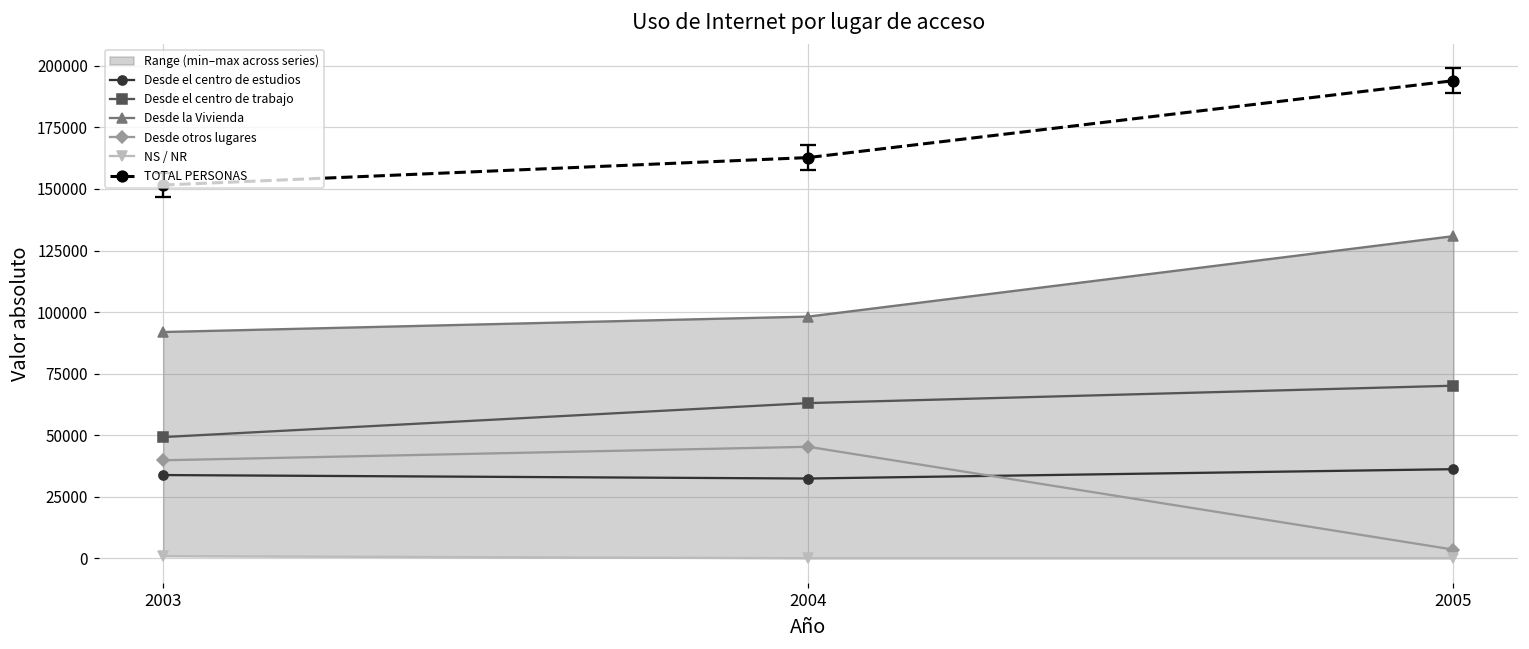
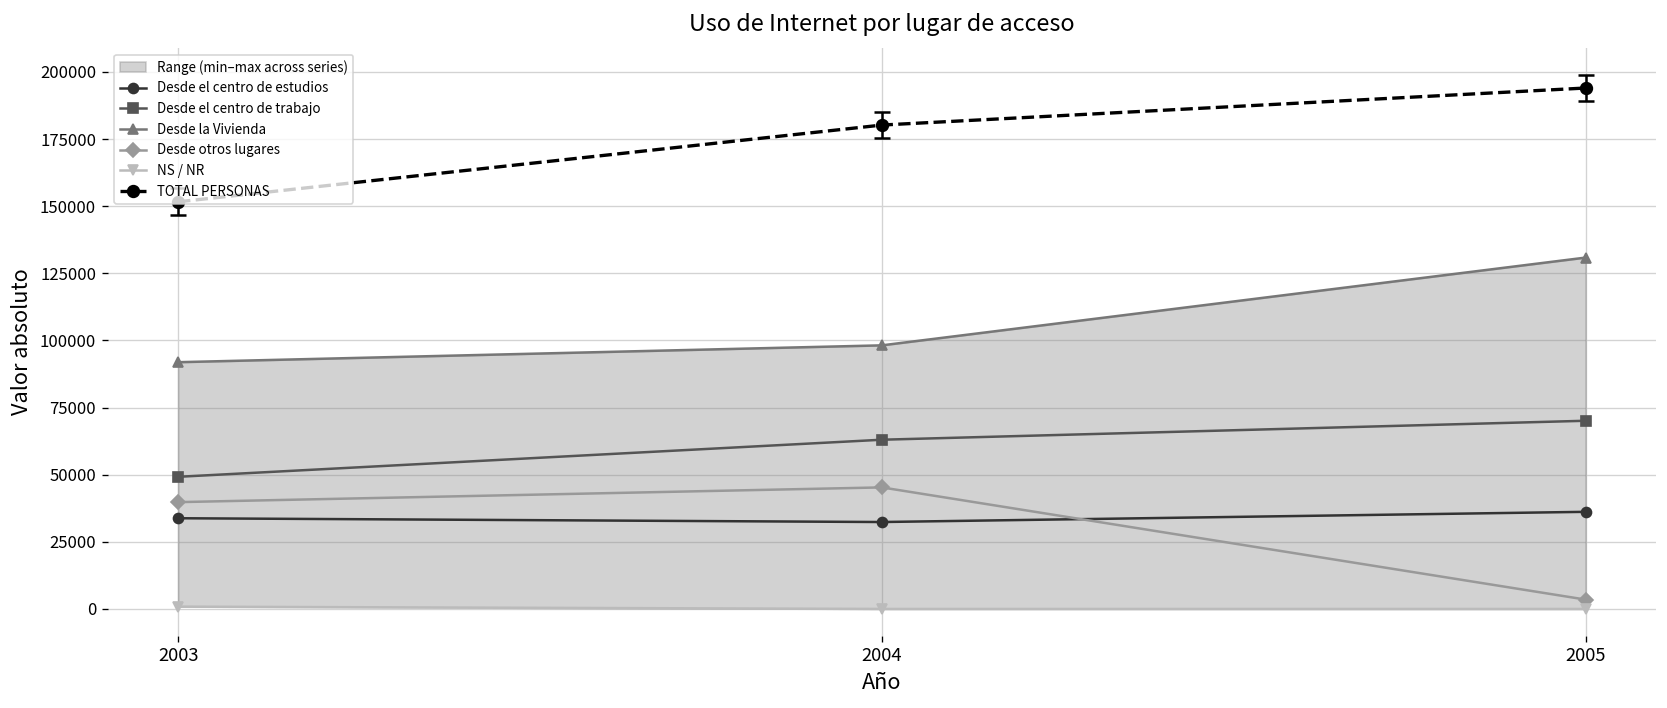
  {
    "TOTAL PERSONAS": {
      "2003": 152000,
-     "2004": 163000,
+     "2004": 180000,
      "2005": 194000
    }
  }
